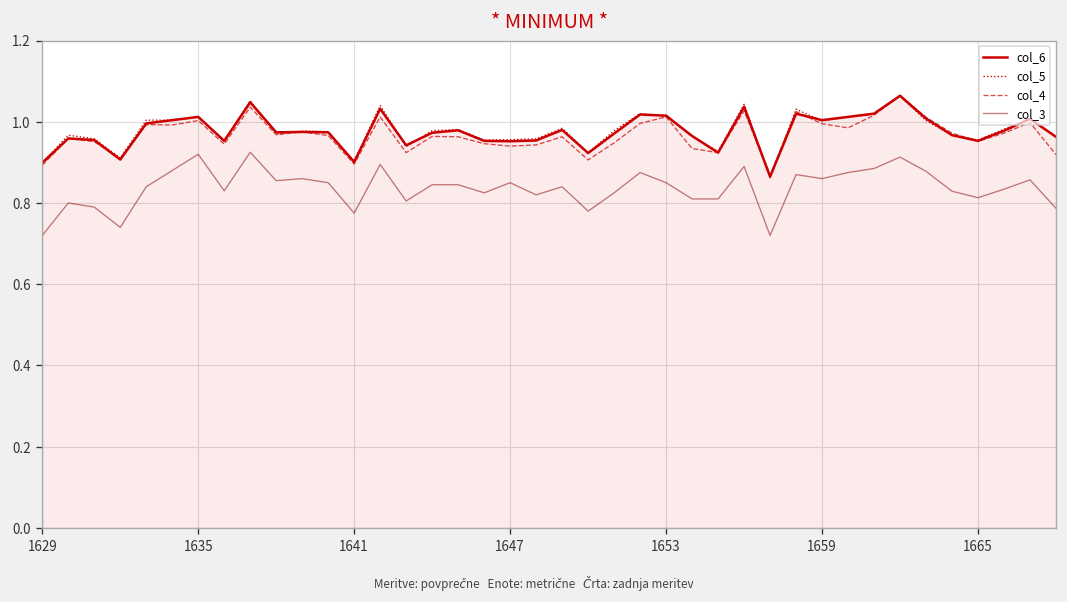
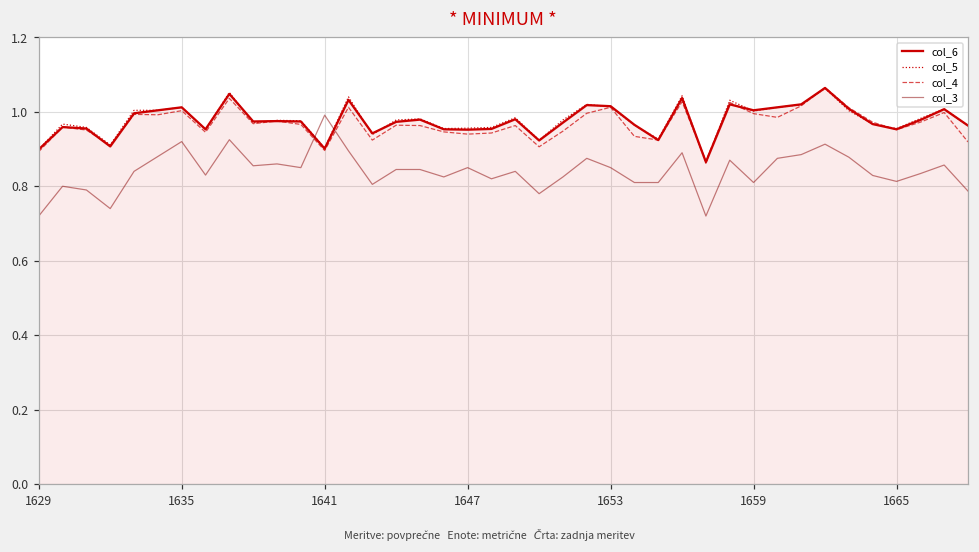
  {
    "col_3": {
      "1629": 0.72,
      "1635": 0.92,
-     "1641": 0.78,
+     "1641": 0.99,
      "1647": 0.85,
      "1653": 0.85,
-     "1659": 0.86,
+     "1659": 0.81,
      "1665": 0.81
    }
  }
